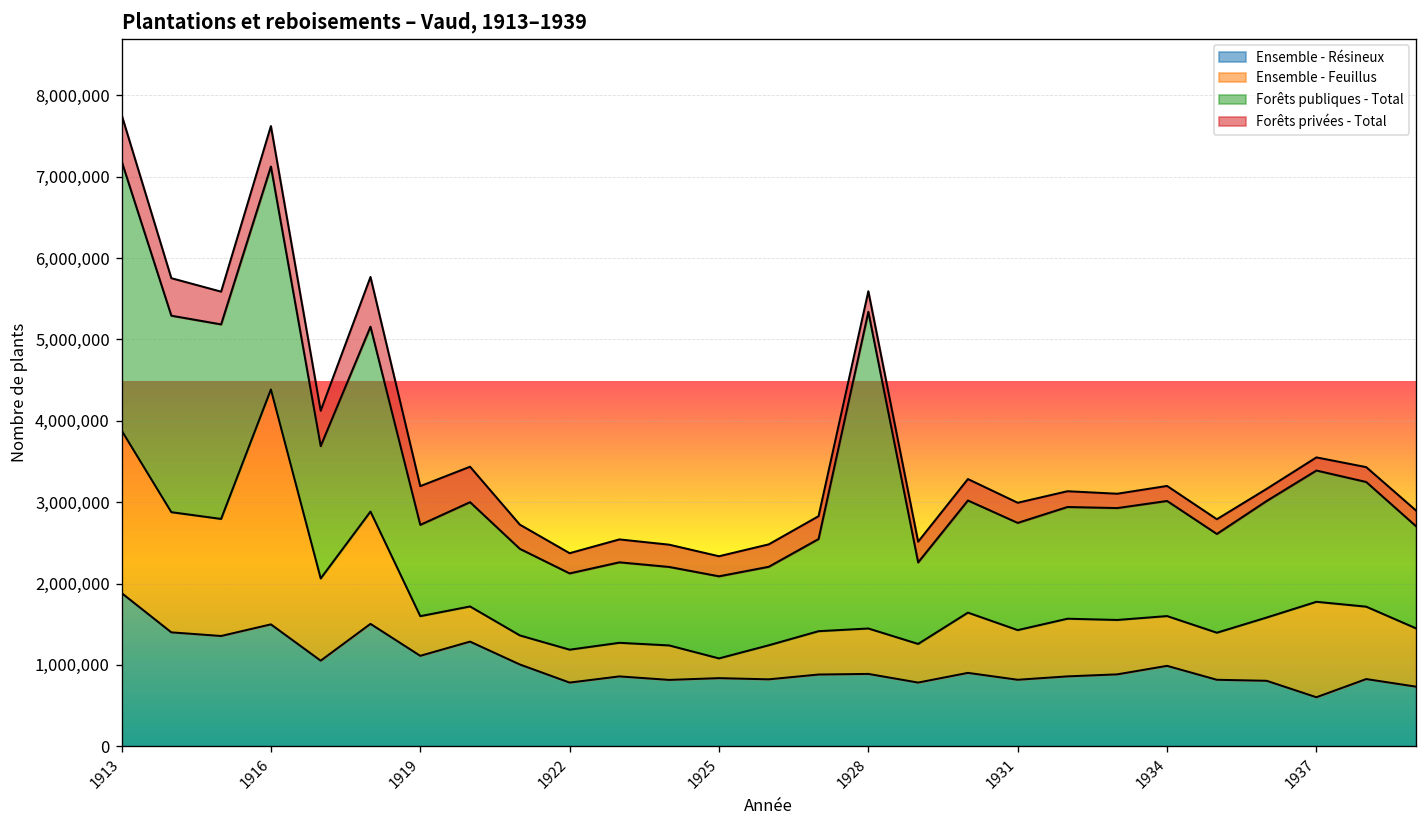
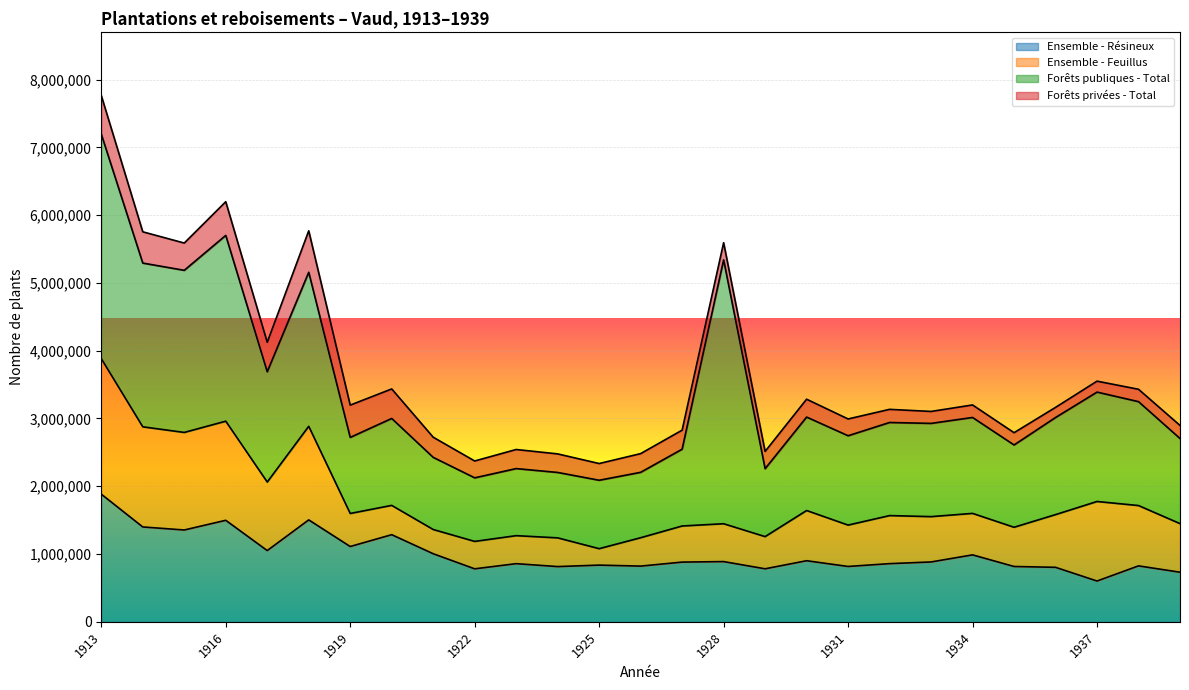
  {
    "Ensemble - Résineux": {
      "1913": "1,900,000",
      "1916": "1,500,000",
      "1919": "1,100,000",
      "1922": "800,000",
      "1925": "800,000",
      "1928": "900,000",
      "1931": "800,000",
      "1934": "1,000,000",
      "1937": "600,000"
    },
    "Ensemble - Feuillus": {
      "1913": "2,000,000",
-     "1916": "2,900,000",
+     "1916": "1,500,000",
      "1919": "500,000",
      "1922": "400,000",
      "1925": "200,000",
      "1928": "600,000",
      "1931": "600,000",
      "1934": "600,000",
      "1937": "1,200,000"
    },
    "Forêts publiques - Total": {
      "1913": "3,300,000",
      "1916": "2,700,000",
      "1919": "1,100,000",
      "1922": "900,000",
      "1925": "1,000,000",
      "1928": "3,900,000",
      "1931": "1,300,000",
      "1934": "1,400,000",
      "1937": "1,600,000"
    },
    "Forêts privées - Total": {
      "1913": "600,000",
      "1916": "500,000",
      "1919": "500,000",
      "1922": "200,000",
      "1925": "200,000",
      "1928": "300,000",
      "1931": "200,000",
      "1934": "200,000",
      "1937": "200,000"
    }
  }
